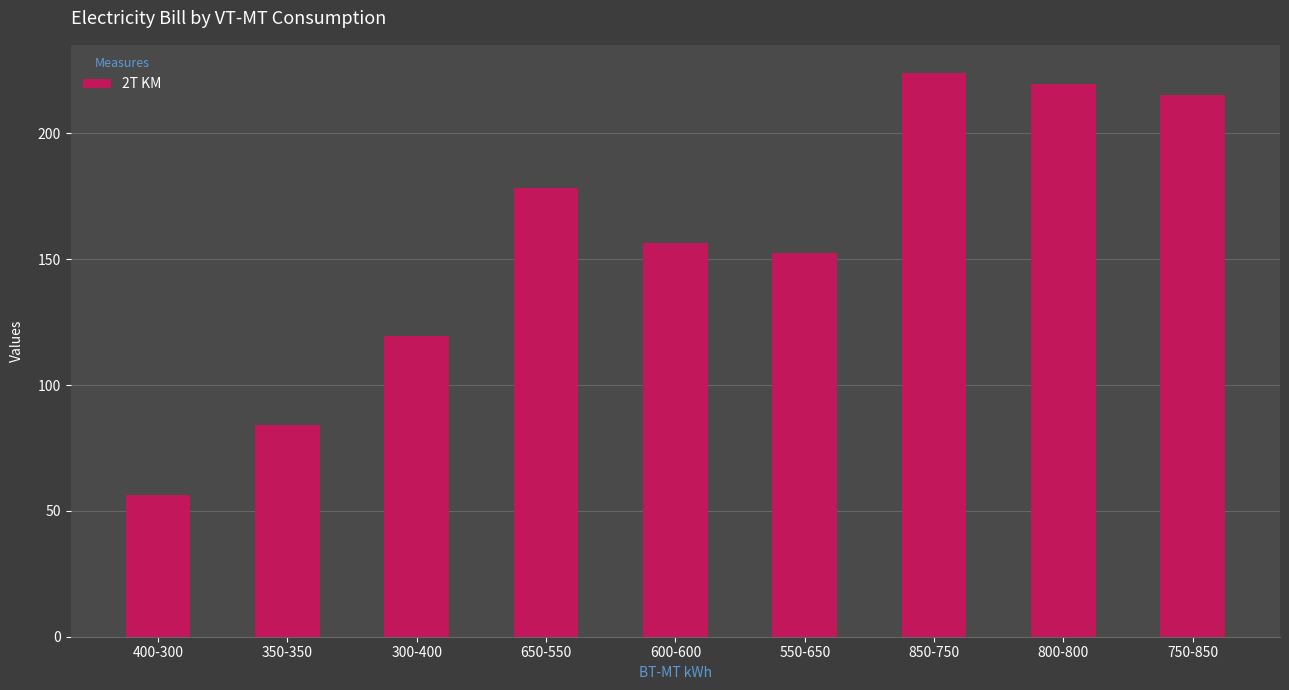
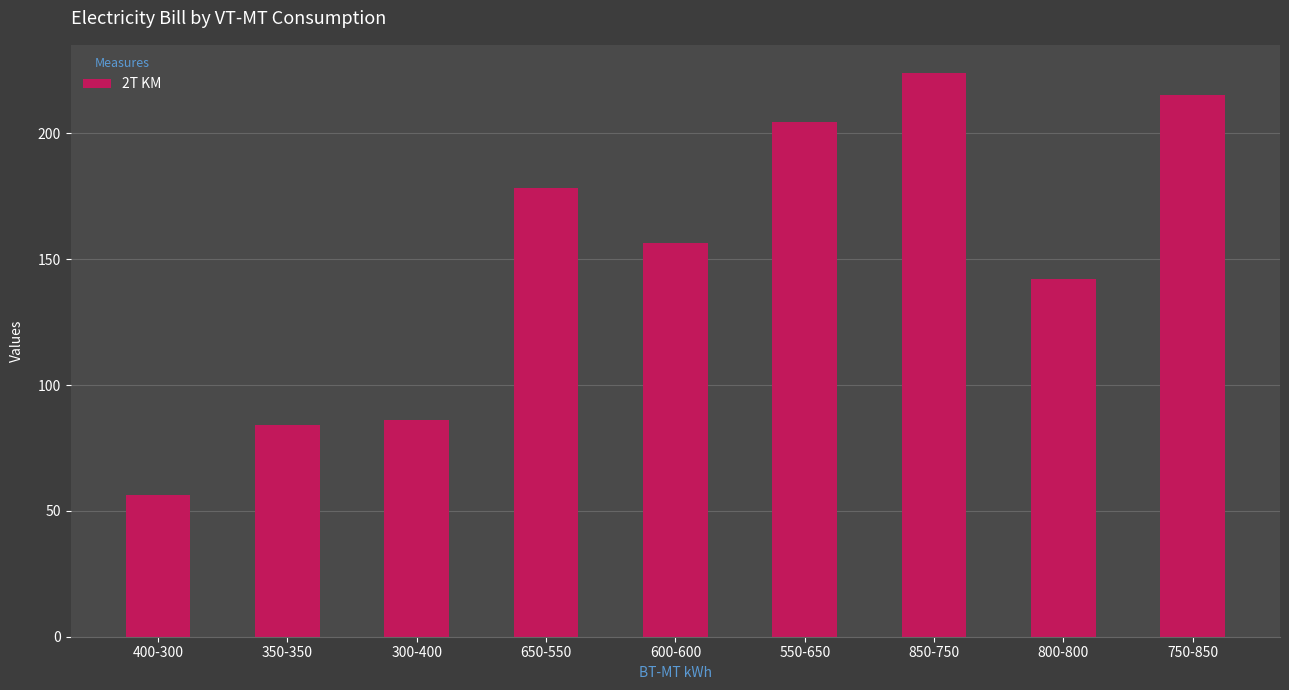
  {
    "400-300": 56,
    "350-350": 84,
-   "300-400": 120,
+   "300-400": 86,
    "650-550": 178,
    "600-600": 156,
-   "550-650": 152,
+   "550-650": 204,
    "850-750": 224,
-   "800-800": 220,
+   "800-800": 142,
    "750-850": 215
  }
